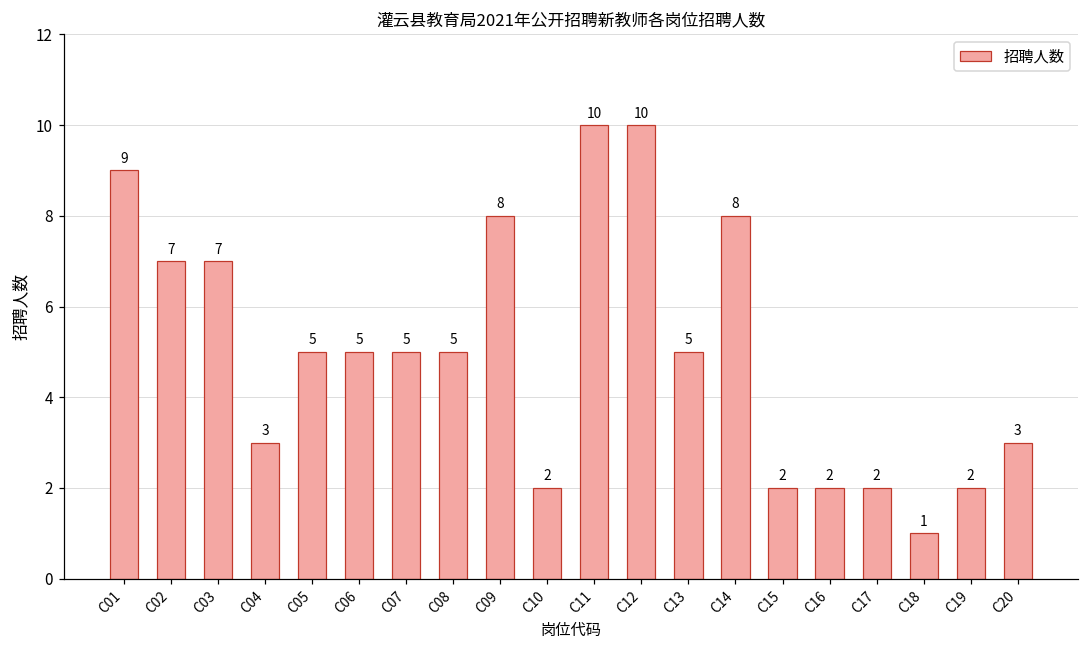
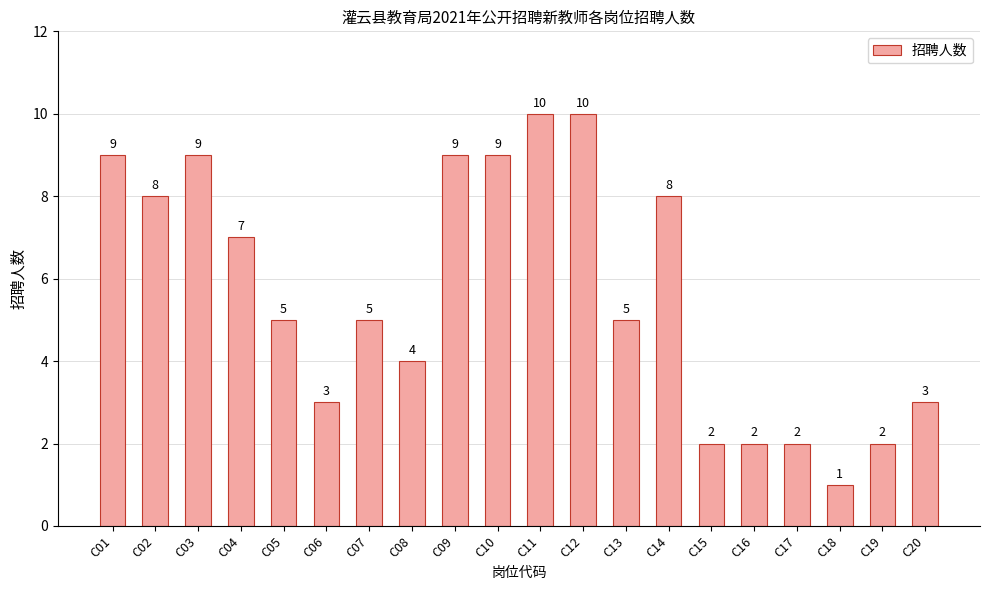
  {
    "C01": 9,
-   "C02": 7,
-   "C03": 7,
-   "C04": 3,
+   "C02": 8,
+   "C03": 9,
+   "C04": 7,
    "C05": 5,
-   "C06": 5,
+   "C06": 3,
    "C07": 5,
-   "C08": 5,
-   "C09": 8,
-   "C10": 2,
+   "C08": 4,
+   "C09": 9,
+   "C10": 9,
    "C11": 10,
    "C12": 10,
    "C13": 5,
    "C14": 8,
    "C15": 2,
    "C16": 2,
    "C17": 2,
    "C18": 1,
    "C19": 2,
    "C20": 3
  }
